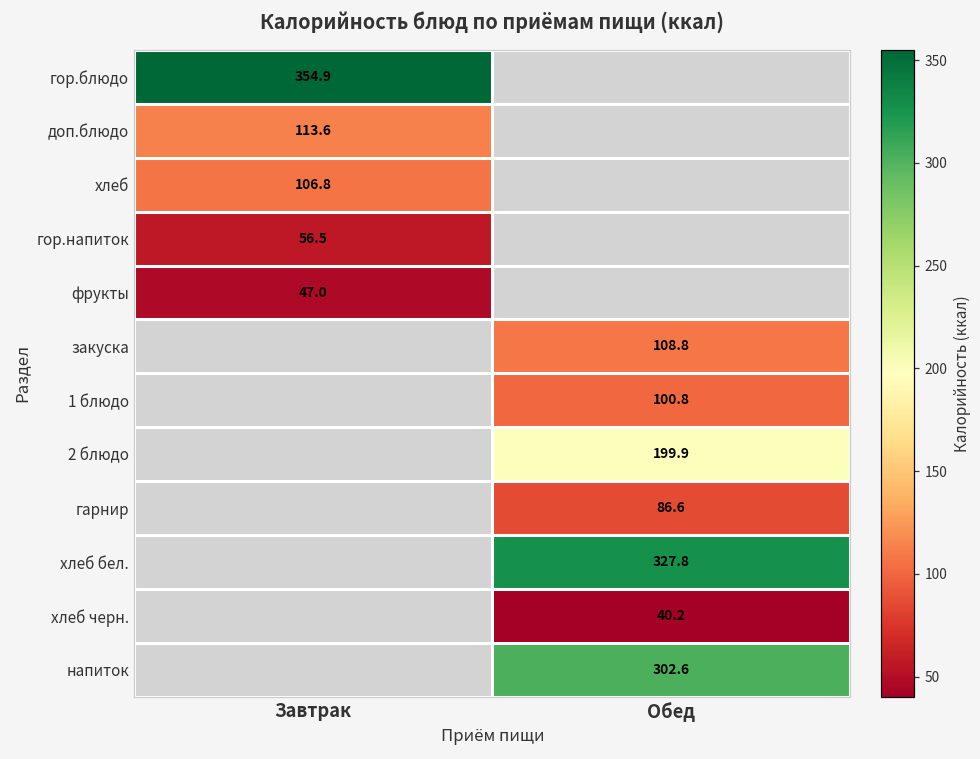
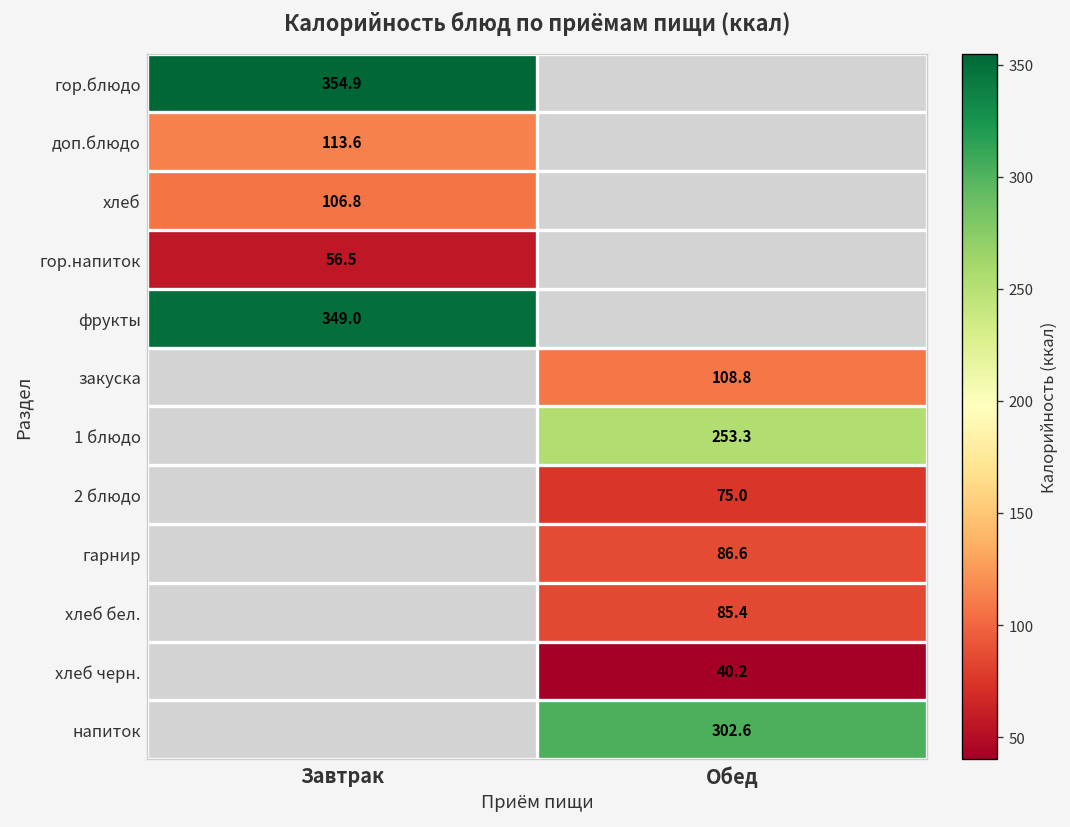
  {
    "гор.блюдо": {
      "Завтрак": 354.9
    },
    "доп.блюдо": {
      "Завтрак": 113.6
    },
    "хлеб": {
      "Завтрак": 106.8
    },
    "гор.напиток": {
      "Завтрак": 56.5
    },
    "фрукты": {
-     "Завтрак": 47.0
+     "Завтрак": 349.0
    },
    "закуска": {
      "Обед": 108.8
    },
    "1 блюдо": {
-     "Обед": 100.8
+     "Обед": 253.3
    },
    "2 блюдо": {
-     "Обед": 199.9
+     "Обед": 75.0
    },
    "гарнир": {
      "Обед": 86.6
    },
    "хлеб бел.": {
-     "Обед": 327.8
+     "Обед": 85.4
    },
    "хлеб черн.": {
      "Обед": 40.2
    },
    "напиток": {
      "Обед": 302.6
    }
  }
